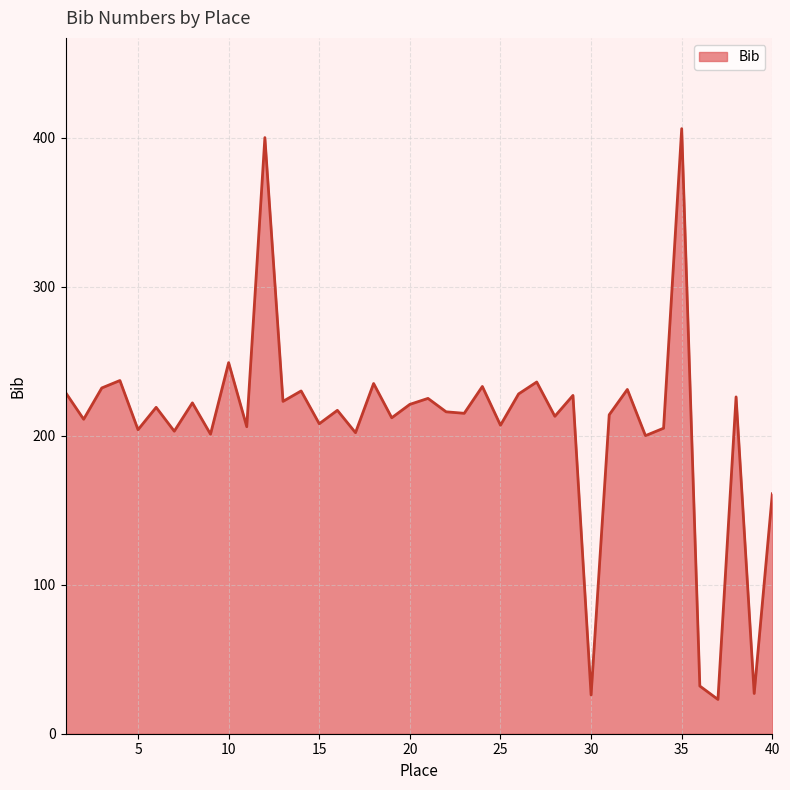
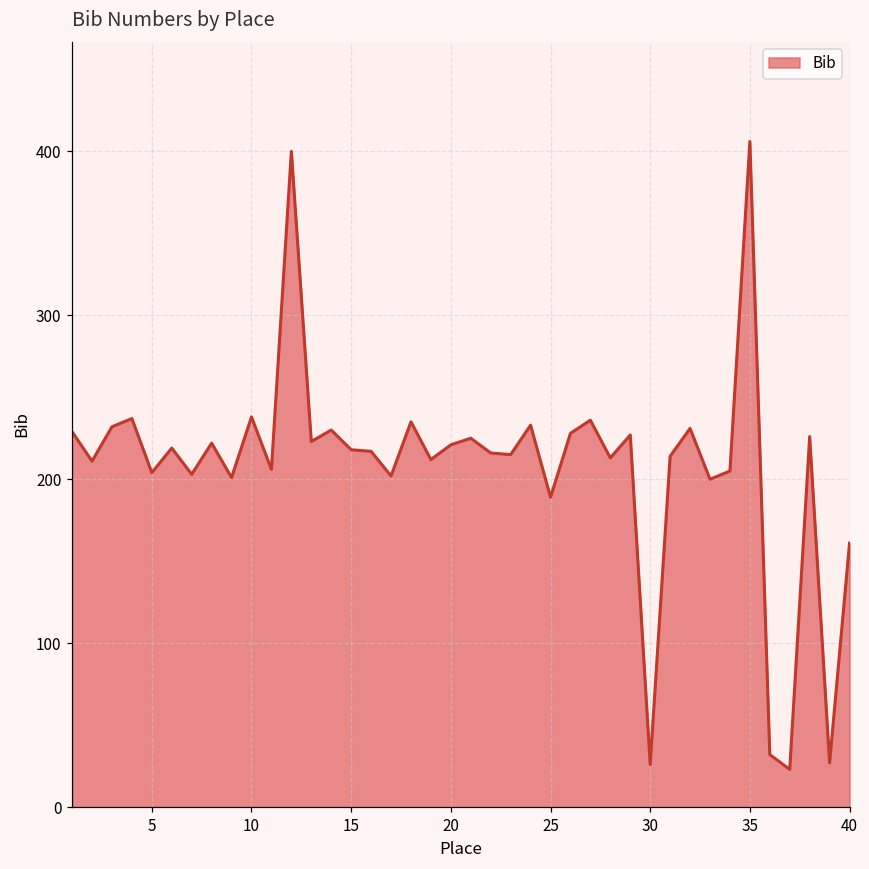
  {
    "5": 204,
-   "10": 249,
-   "15": 208,
+   "10": 238,
+   "15": 218,
    "20": 221,
-   "25": 207,
+   "25": 189,
    "30": 26,
    "35": 406,
    "40": 161
  }
